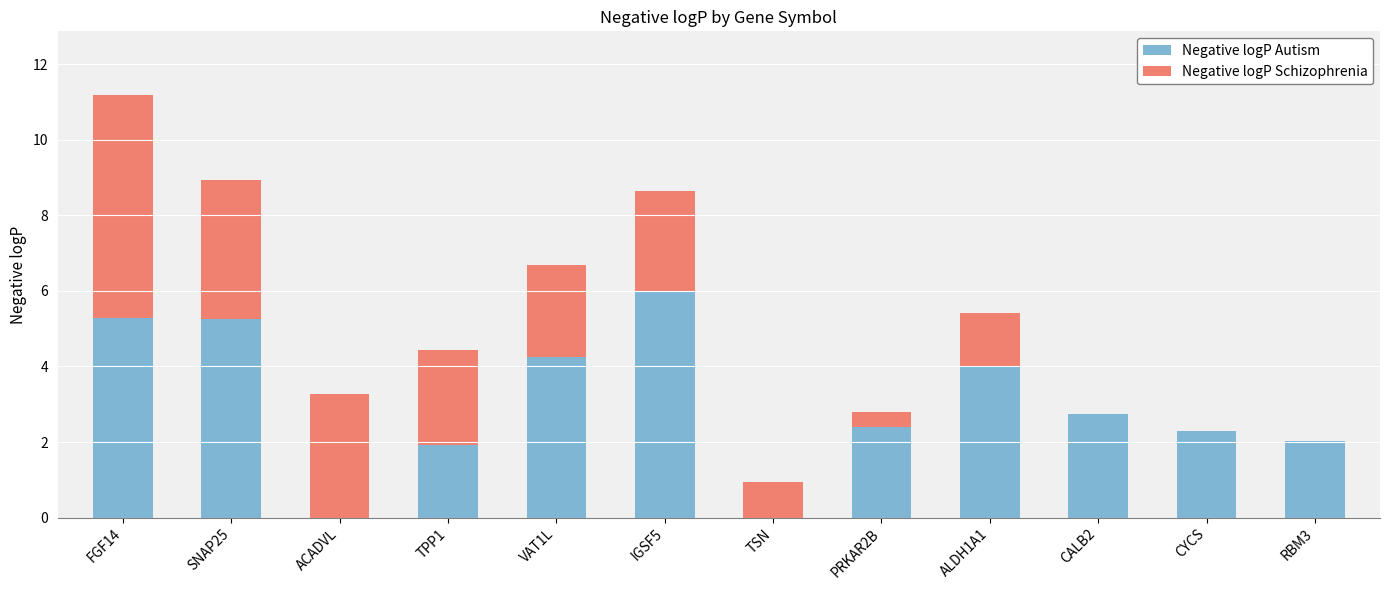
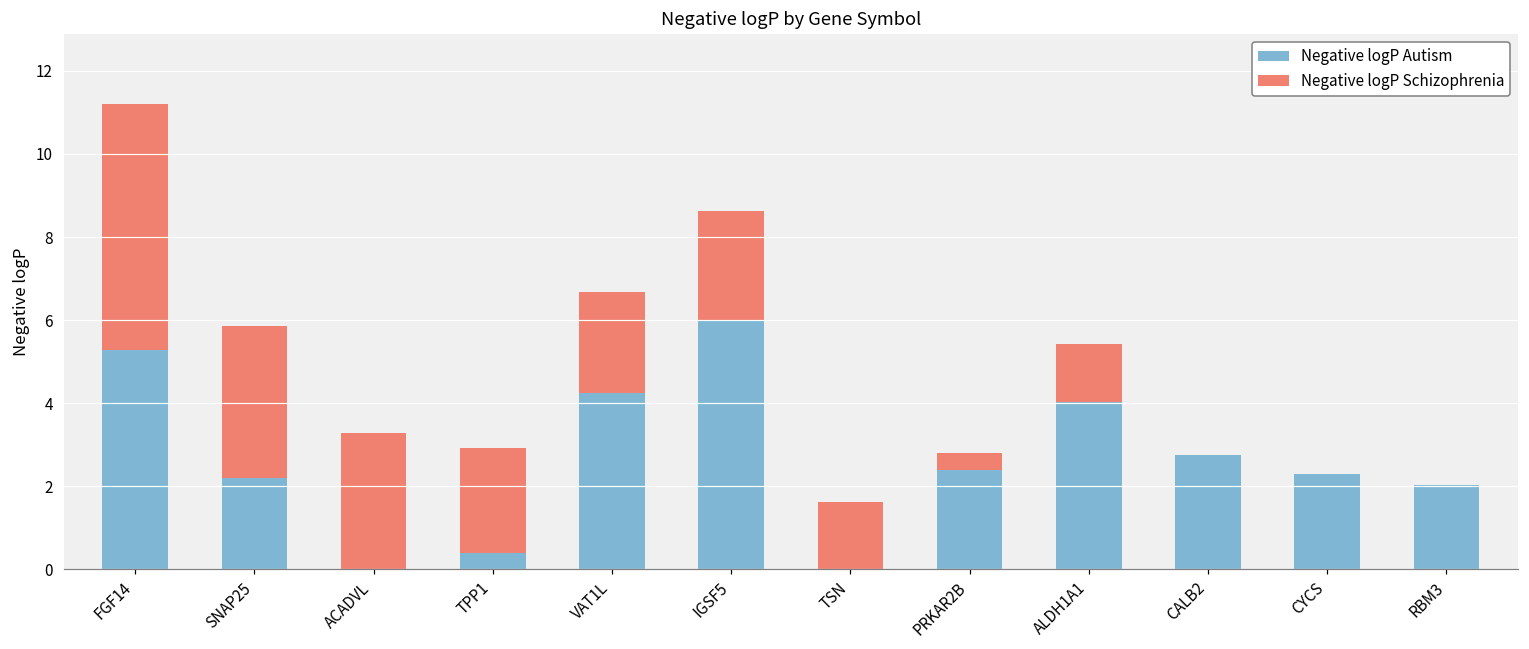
  {
    "Negative logP Autism": {
      "FGF14": 5.3,
-     "SNAP25": 5.3,
+     "SNAP25": 2.2,
      "ACADVL": 0.0,
-     "TPP1": 1.9,
+     "TPP1": 0.4,
      "VAT1L": 4.2,
      "IGSF5": 6.0,
      "TSN": 0.0,
      "PRKAR2B": 2.4,
      "ALDH1A1": 4.0,
      "CALB2": 2.7,
      "CYCS": 2.3,
      "RBM3": 2.0
    },
    "Negative logP Schizophrenia": {
      "FGF14": 5.9,
      "SNAP25": 3.7,
      "ACADVL": 3.3,
      "TPP1": 2.5,
      "VAT1L": 2.4,
      "IGSF5": 2.6,
-     "TSN": 0.9,
+     "TSN": 1.6,
      "PRKAR2B": 0.4,
      "ALDH1A1": 1.4,
      "CALB2": 0.0,
      "CYCS": 0.0,
      "RBM3": 0.0
    }
  }
